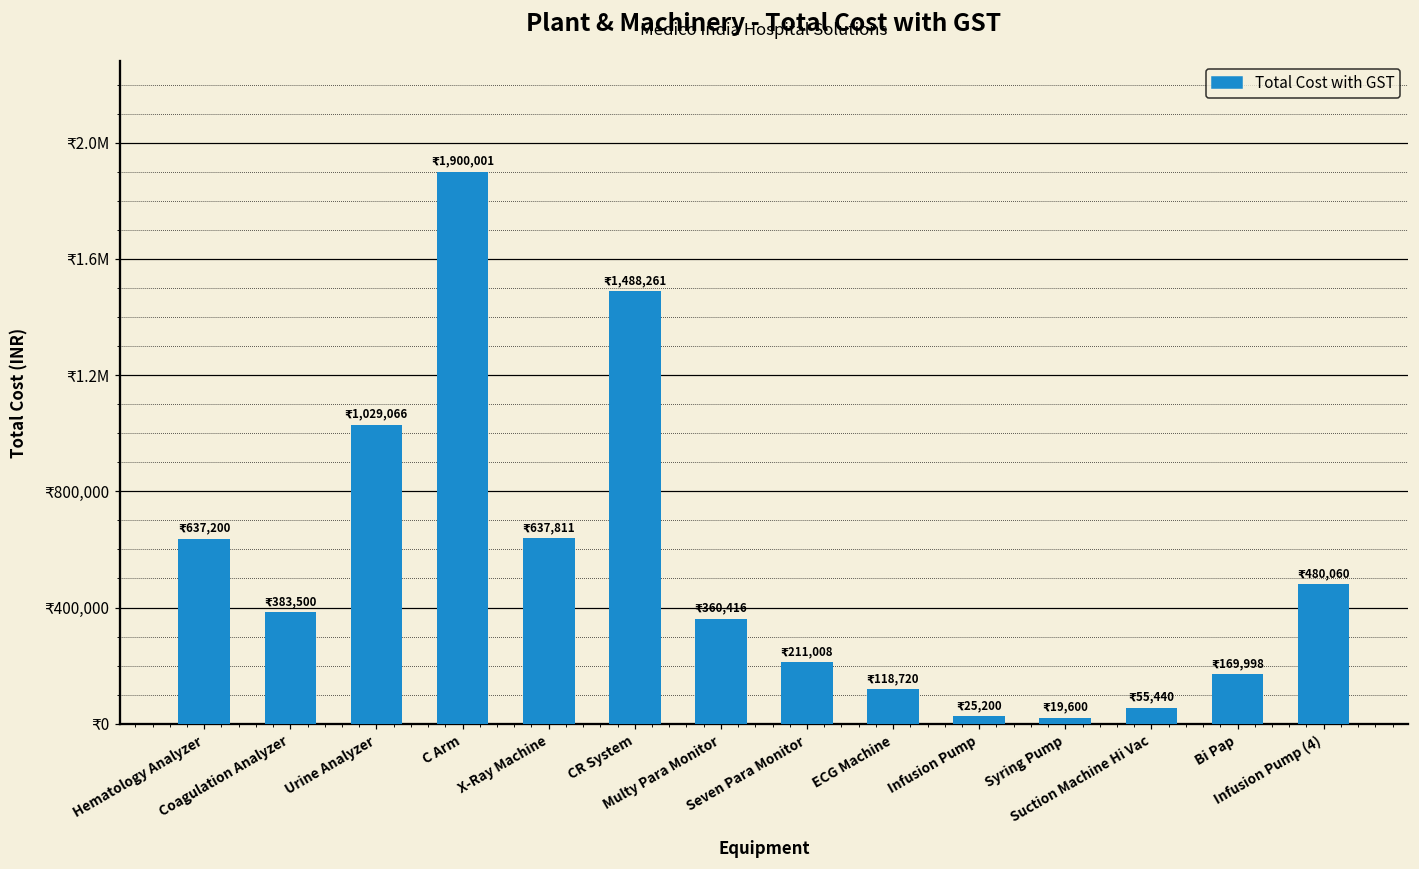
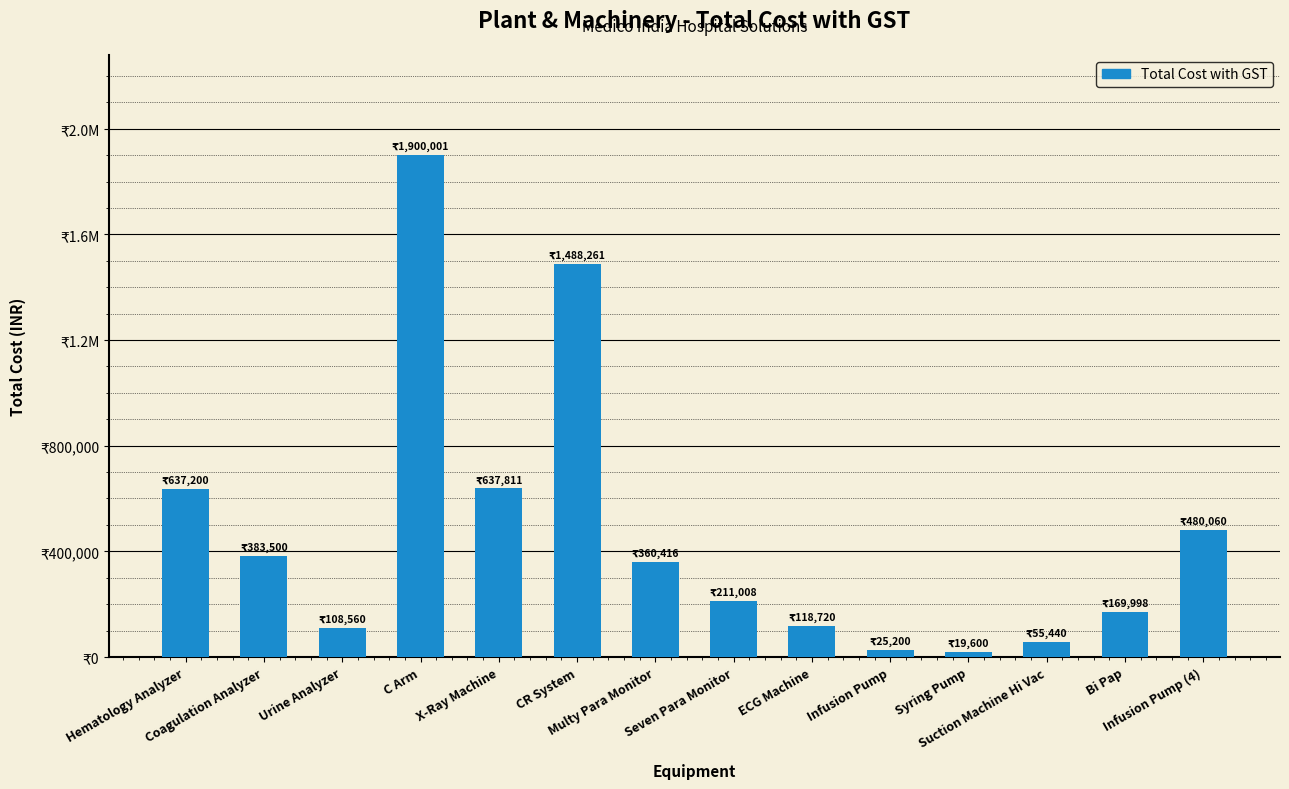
  {
    "Hematology Analyzer": "637,200",
    "Coagulation Analyzer": "383,500",
-   "Urine Analyzer": "1,029,066",
+   "Urine Analyzer": "108,560",
    "C Arm": "1,900,001",
    "X-Ray Machine": "637,811",
    "CR System": "1,488,261",
    "Multy Para Monitor": "360,416",
    "Seven Para Monitor": "211,008",
    "ECG Machine": "118,720",
    "Infusion Pump": "25,200",
    "Syring Pump": "19,600",
    "Suction Machine Hi Vac": "55,440",
    "Bi Pap": "169,998",
    "Infusion Pump (4)": "480,060"
  }
